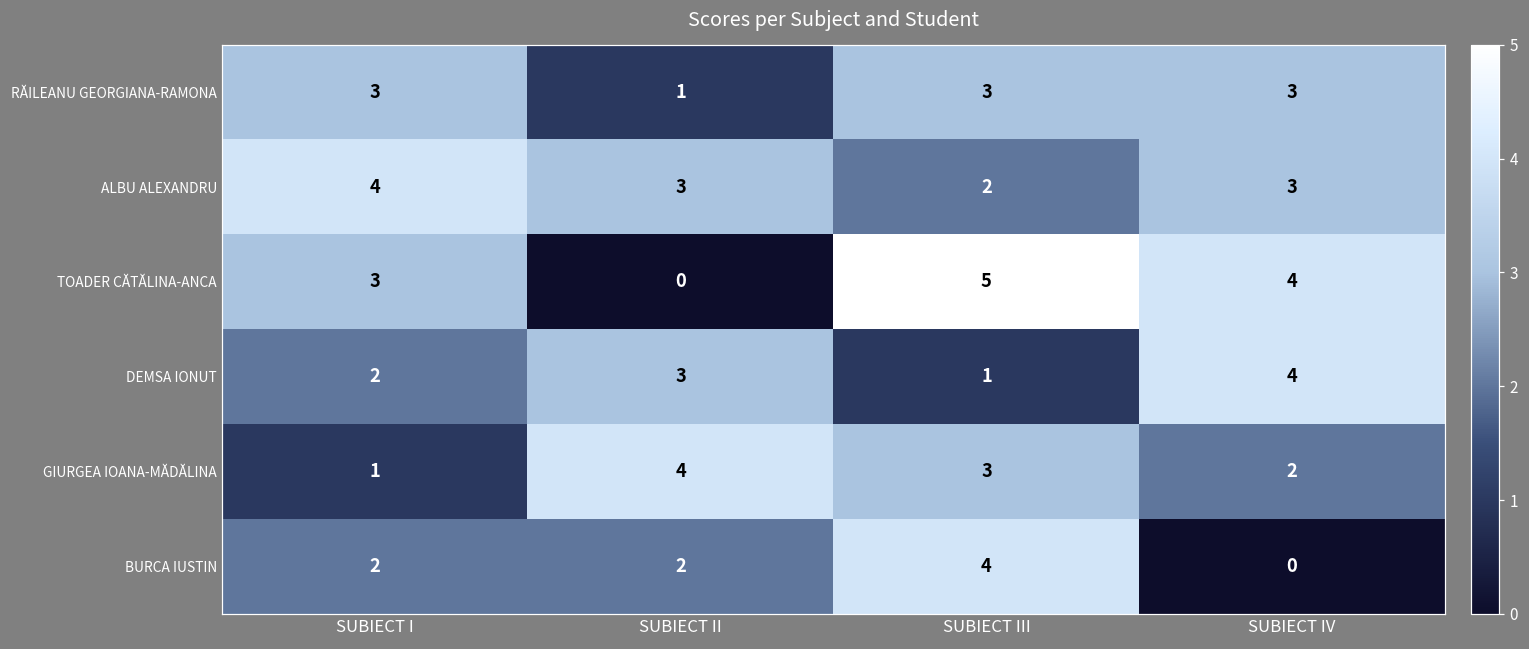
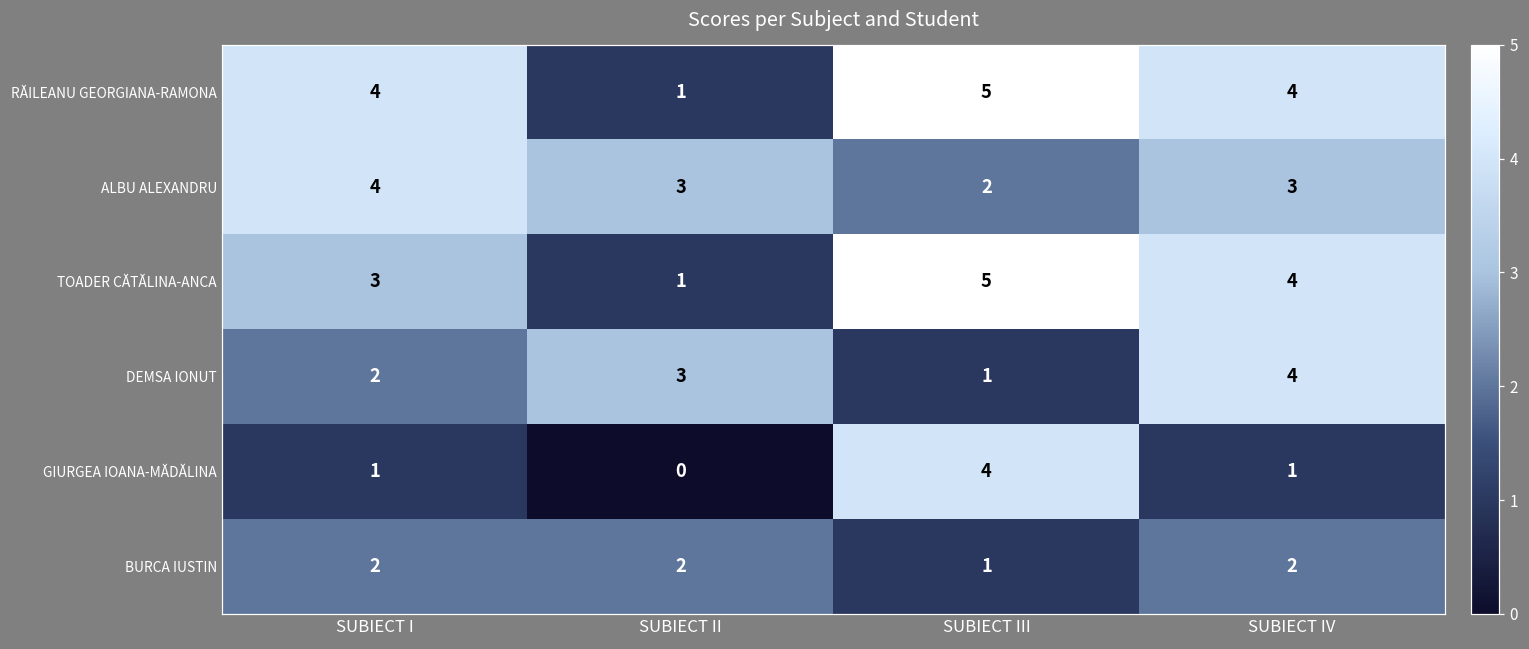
  {
    "RĂILEANU GEORGIANA-RAMONA": {
-     "SUBIECT I": 3,
+     "SUBIECT I": 4,
      "SUBIECT II": 1,
-     "SUBIECT III": 3,
-     "SUBIECT IV": 3
+     "SUBIECT III": 5,
+     "SUBIECT IV": 4
    },
    "ALBU ALEXANDRU": {
      "SUBIECT I": 4,
      "SUBIECT II": 3,
      "SUBIECT III": 2,
      "SUBIECT IV": 3
    },
    "TOADER CĂTĂLINA-ANCA": {
      "SUBIECT I": 3,
-     "SUBIECT II": 0,
+     "SUBIECT II": 1,
      "SUBIECT III": 5,
      "SUBIECT IV": 4
    },
    "DEMSA IONUT": {
      "SUBIECT I": 2,
      "SUBIECT II": 3,
      "SUBIECT III": 1,
      "SUBIECT IV": 4
    },
    "GIURGEA IOANA-MĂDĂLINA": {
      "SUBIECT I": 1,
-     "SUBIECT II": 4,
-     "SUBIECT III": 3,
-     "SUBIECT IV": 2
+     "SUBIECT II": 0,
+     "SUBIECT III": 4,
+     "SUBIECT IV": 1
    },
    "BURCA IUSTIN": {
      "SUBIECT I": 2,
      "SUBIECT II": 2,
-     "SUBIECT III": 4,
-     "SUBIECT IV": 0
+     "SUBIECT III": 1,
+     "SUBIECT IV": 2
    }
  }
